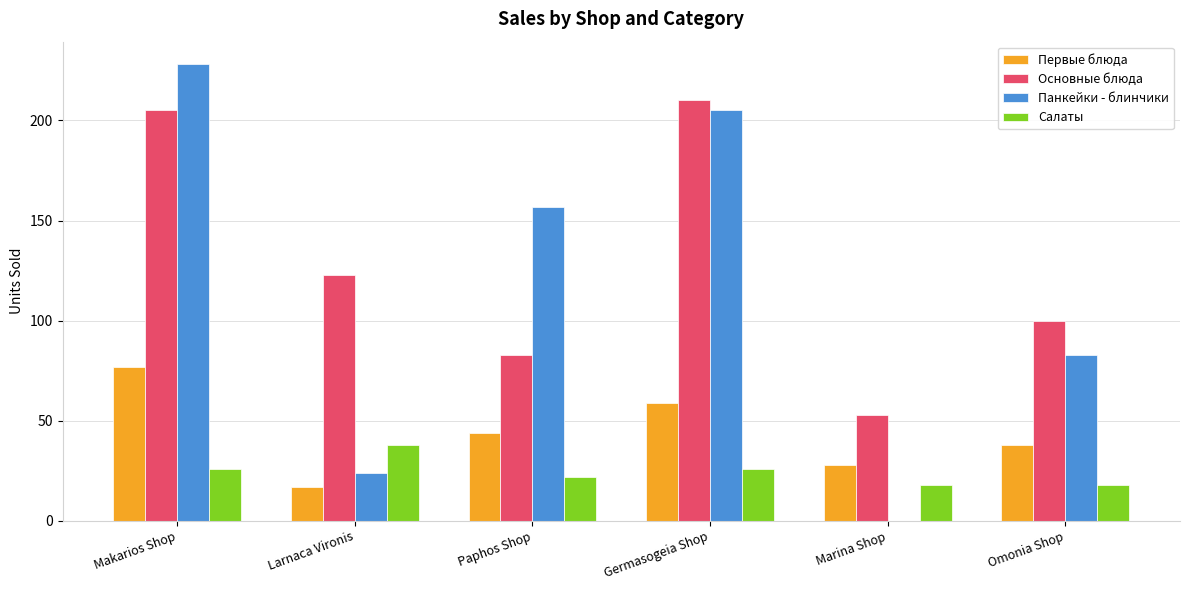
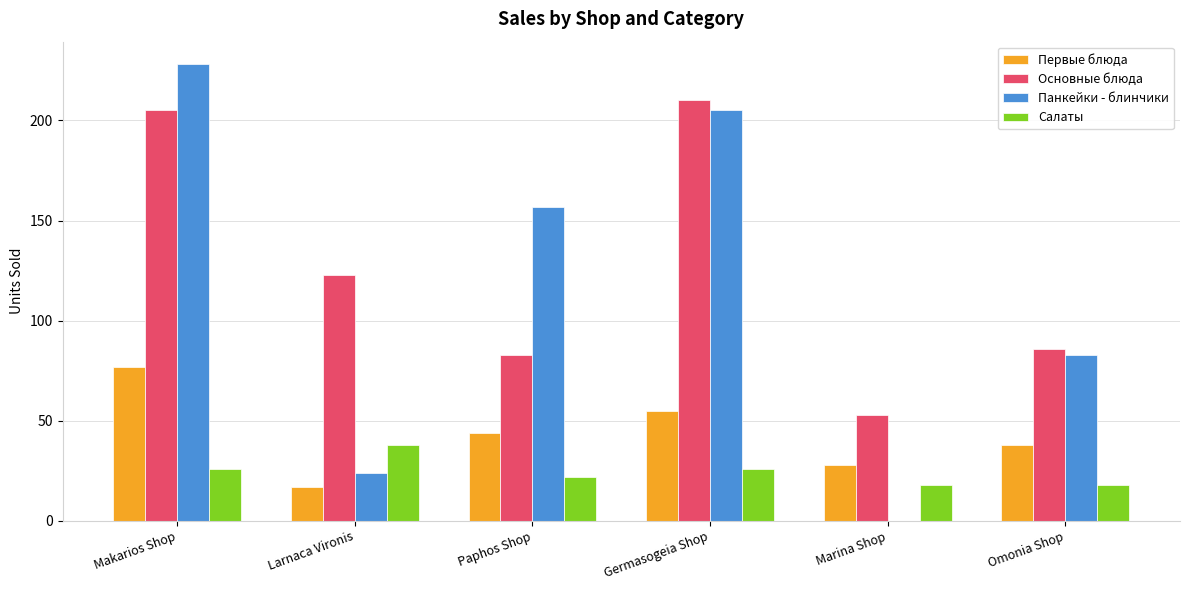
  {
    "Первые блюда": {
      "Makarios Shop": 77,
      "Larnaca Vironis": 17,
      "Paphos Shop": 44,
-     "Germasogeia Shop": 59,
+     "Germasogeia Shop": 55,
      "Marina Shop": 28,
      "Omonia Shop": 38
    },
    "Основные блюда": {
      "Makarios Shop": 205,
      "Larnaca Vironis": 123,
      "Paphos Shop": 83,
      "Germasogeia Shop": 210,
      "Marina Shop": 53,
-     "Omonia Shop": 100
+     "Omonia Shop": 86
    },
    "Панкейки - блинчики": {
      "Makarios Shop": 228,
      "Larnaca Vironis": 24,
      "Paphos Shop": 157,
      "Germasogeia Shop": 205,
      "Marina Shop": 0,
      "Omonia Shop": 83
    },
    "Салаты": {
      "Makarios Shop": 26,
      "Larnaca Vironis": 38,
      "Paphos Shop": 22,
      "Germasogeia Shop": 26,
      "Marina Shop": 18,
      "Omonia Shop": 18
    }
  }
